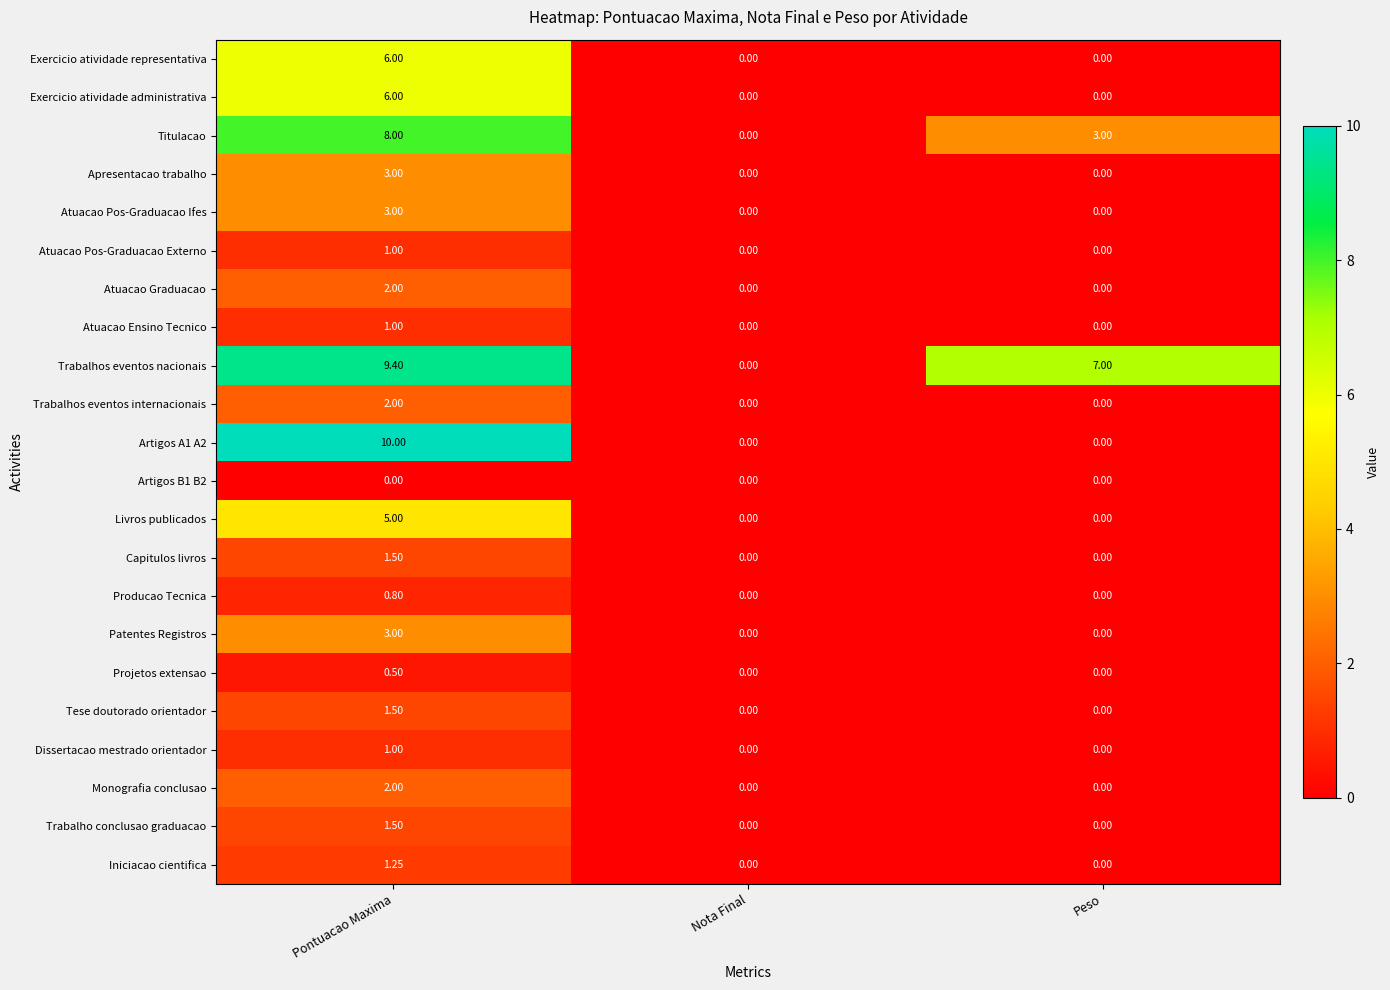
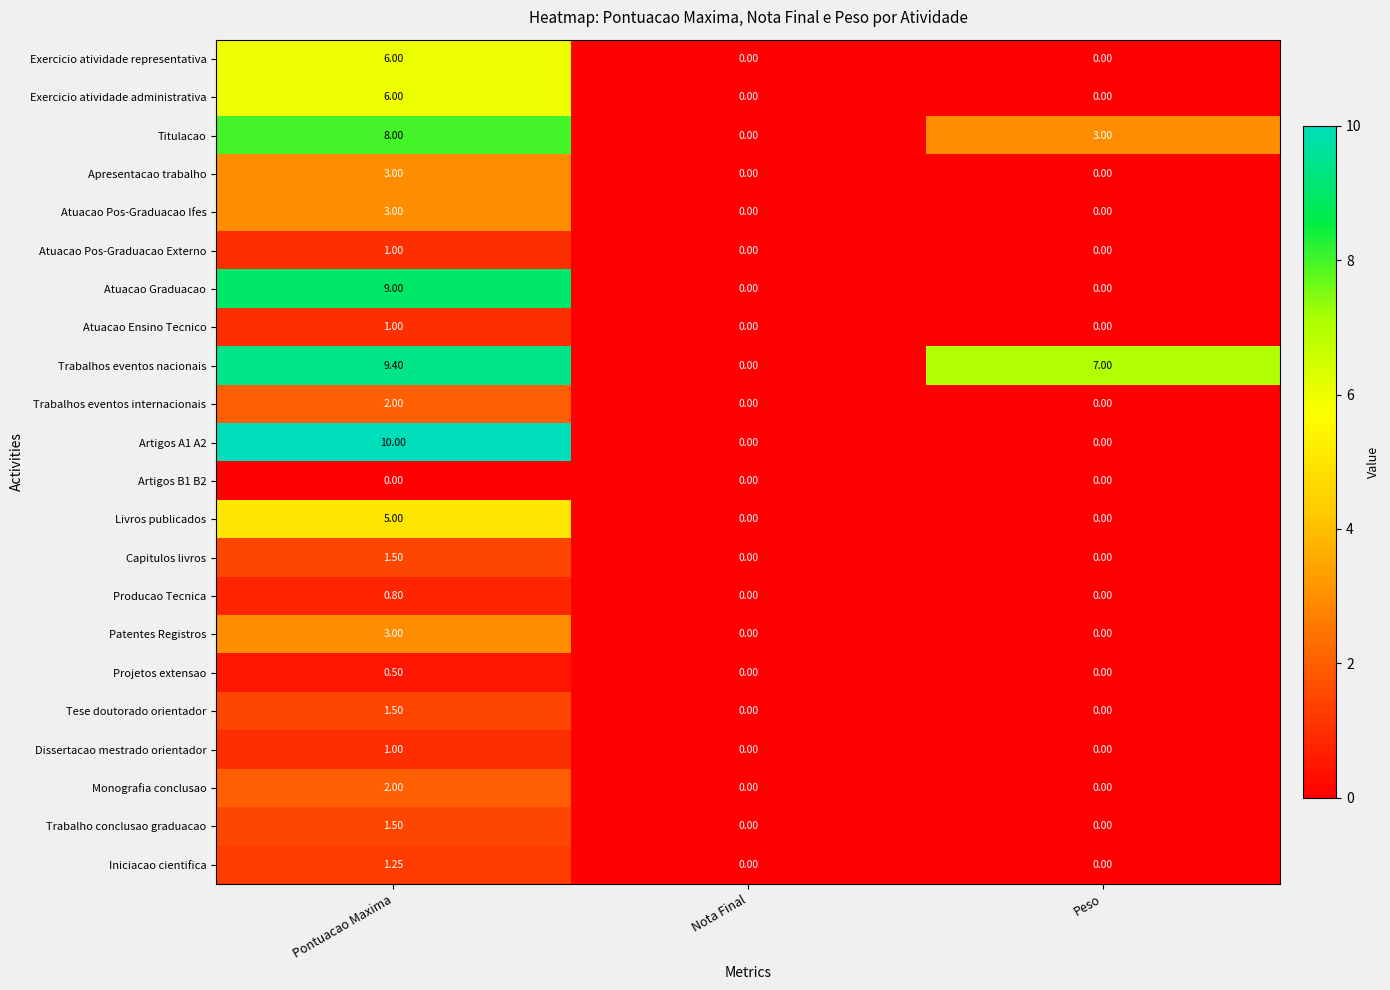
  {
    "Exercicio atividade representativa": {
      "Pontuacao Maxima": 6.00,
      "Nota Final": 0.00,
      "Peso": 0.00
    },
    "Exercicio atividade administrativa": {
      "Pontuacao Maxima": 6.00,
      "Nota Final": 0.00,
      "Peso": 0.00
    },
    "Titulacao": {
      "Pontuacao Maxima": 8.00,
      "Nota Final": 0.00,
      "Peso": 3.00
    },
    "Apresentacao trabalho": {
      "Pontuacao Maxima": 3.00,
      "Nota Final": 0.00,
      "Peso": 0.00
    },
    "Atuacao Pos-Graduacao Ifes": {
      "Pontuacao Maxima": 3.00,
      "Nota Final": 0.00,
      "Peso": 0.00
    },
    "Atuacao Pos-Graduacao Externo": {
      "Pontuacao Maxima": 1.00,
      "Nota Final": 0.00,
      "Peso": 0.00
    },
    "Atuacao Graduacao": {
-     "Pontuacao Maxima": 2.00,
+     "Pontuacao Maxima": 9.00,
      "Nota Final": 0.00,
      "Peso": 0.00
    },
    "Atuacao Ensino Tecnico": {
      "Pontuacao Maxima": 1.00,
      "Nota Final": 0.00,
      "Peso": 0.00
    },
    "Trabalhos eventos nacionais": {
      "Pontuacao Maxima": 9.40,
      "Nota Final": 0.00,
      "Peso": 7.00
    },
    "Trabalhos eventos internacionais": {
      "Pontuacao Maxima": 2.00,
      "Nota Final": 0.00,
      "Peso": 0.00
    },
    "Artigos A1 A2": {
      "Pontuacao Maxima": 10.00,
      "Nota Final": 0.00,
      "Peso": 0.00
    },
    "Artigos B1 B2": {
      "Pontuacao Maxima": 0.00,
      "Nota Final": 0.00,
      "Peso": 0.00
    },
    "Livros publicados": {
      "Pontuacao Maxima": 5.00,
      "Nota Final": 0.00,
      "Peso": 0.00
    },
    "Capitulos livros": {
      "Pontuacao Maxima": 1.50,
      "Nota Final": 0.00,
      "Peso": 0.00
    },
    "Producao Tecnica": {
      "Pontuacao Maxima": 0.80,
      "Nota Final": 0.00,
      "Peso": 0.00
    },
    "Patentes Registros": {
      "Pontuacao Maxima": 3.00,
      "Nota Final": 0.00,
      "Peso": 0.00
    },
    "Projetos extensao": {
      "Pontuacao Maxima": 0.50,
      "Nota Final": 0.00,
      "Peso": 0.00
    },
    "Tese doutorado orientador": {
      "Pontuacao Maxima": 1.50,
      "Nota Final": 0.00,
      "Peso": 0.00
    },
    "Dissertacao mestrado orientador": {
      "Pontuacao Maxima": 1.00,
      "Nota Final": 0.00,
      "Peso": 0.00
    },
    "Monografia conclusao": {
      "Pontuacao Maxima": 2.00,
      "Nota Final": 0.00,
      "Peso": 0.00
    },
    "Trabalho conclusao graduacao": {
      "Pontuacao Maxima": 1.50,
      "Nota Final": 0.00,
      "Peso": 0.00
    },
    "Iniciacao cientifica": {
      "Pontuacao Maxima": 1.25,
      "Nota Final": 0.00,
      "Peso": 0.00
    }
  }
